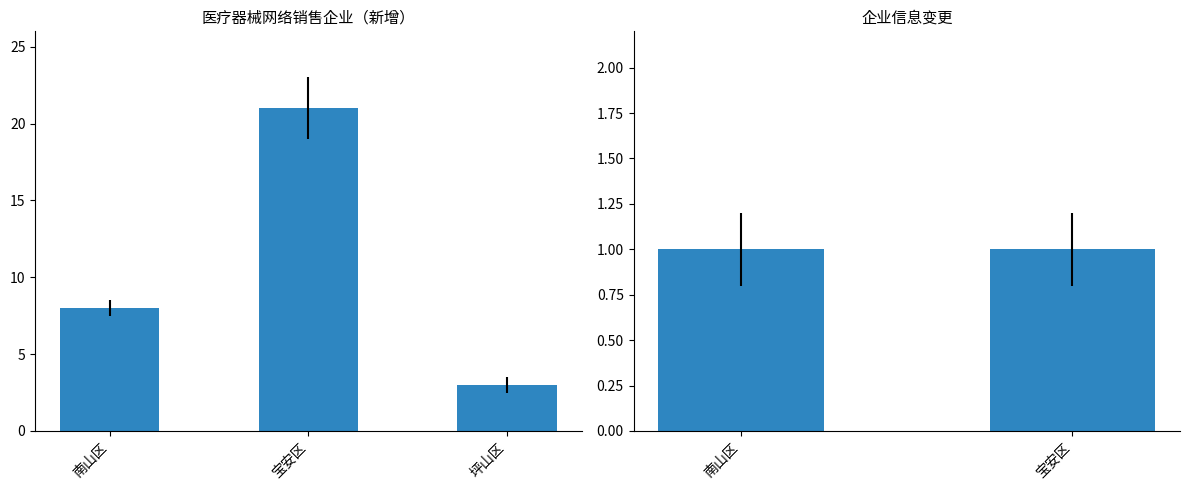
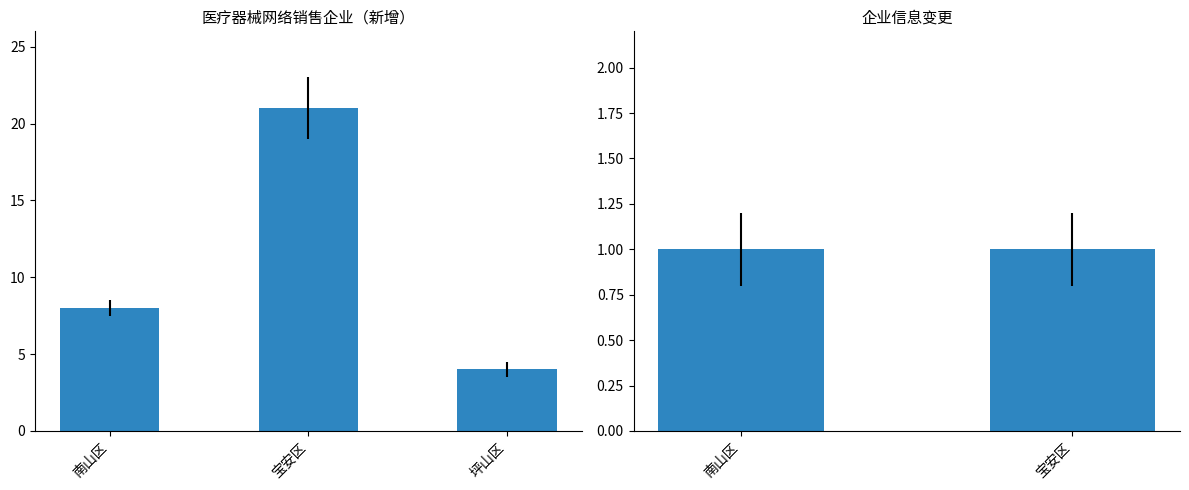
  {
    "医疗器械网络销售企业（新增）": {
      "南山区": 8,
      "宝安区": 21,
-     "坪山区": 3
+     "坪山区": 4
    },
    "企业信息变更": {
      "南山区": 1.00,
      "宝安区": 1.00
    }
  }
